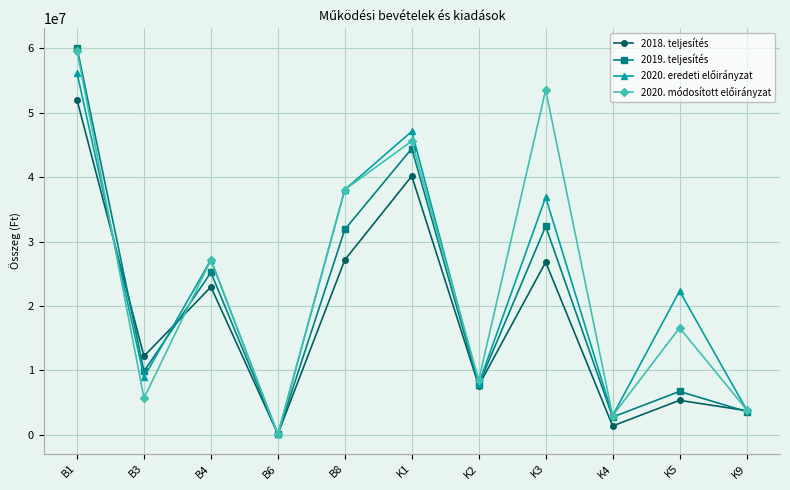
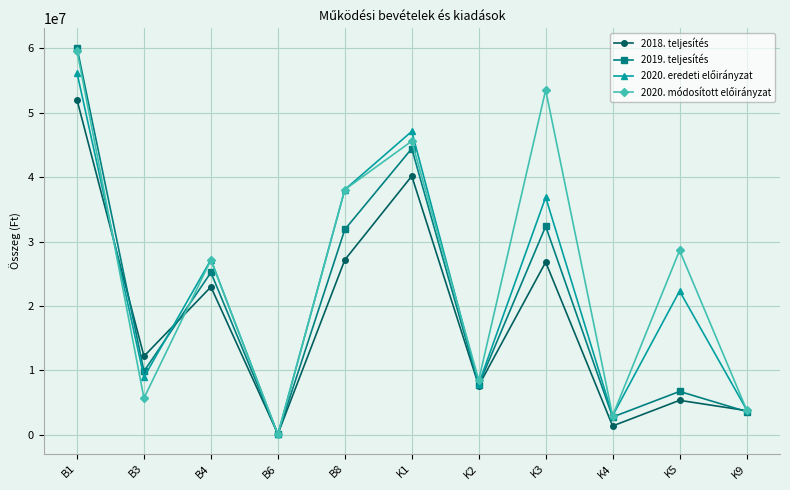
  {
    "2020. módosított előirányzat": {
      "B1": 60000000,
      "B3": 6000000,
      "K1": 46000000,
      "K2": 8000000,
      "K3": 54000000,
-     "K5": 17000000
+     "K5": 29000000
    }
  }
